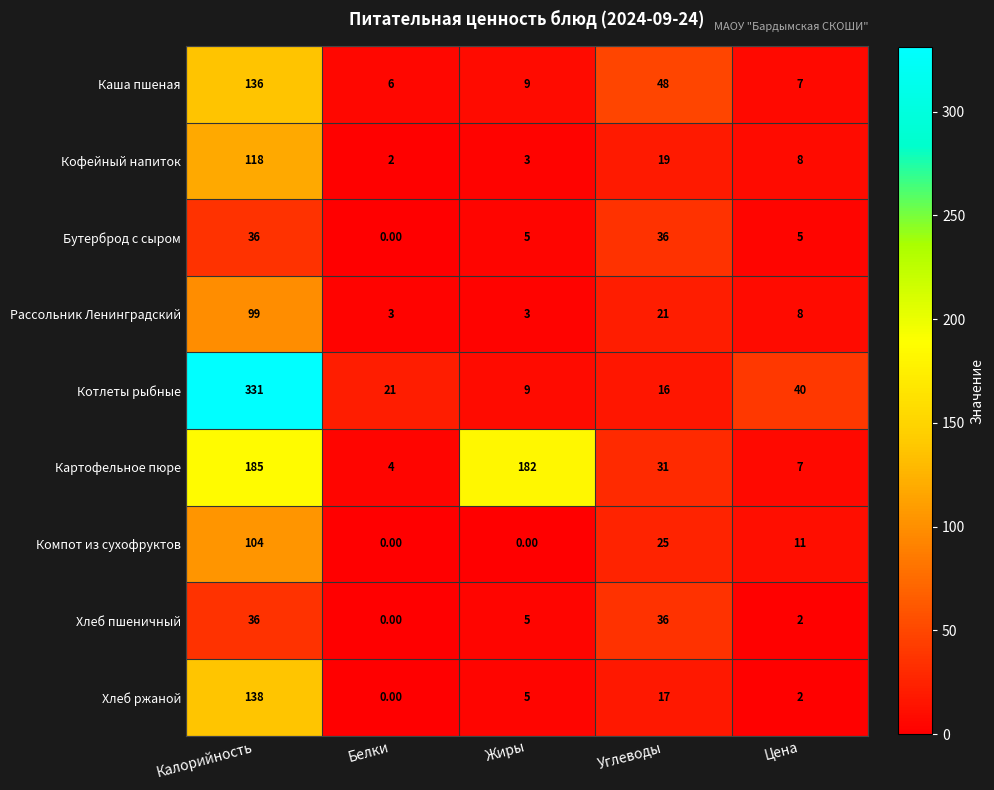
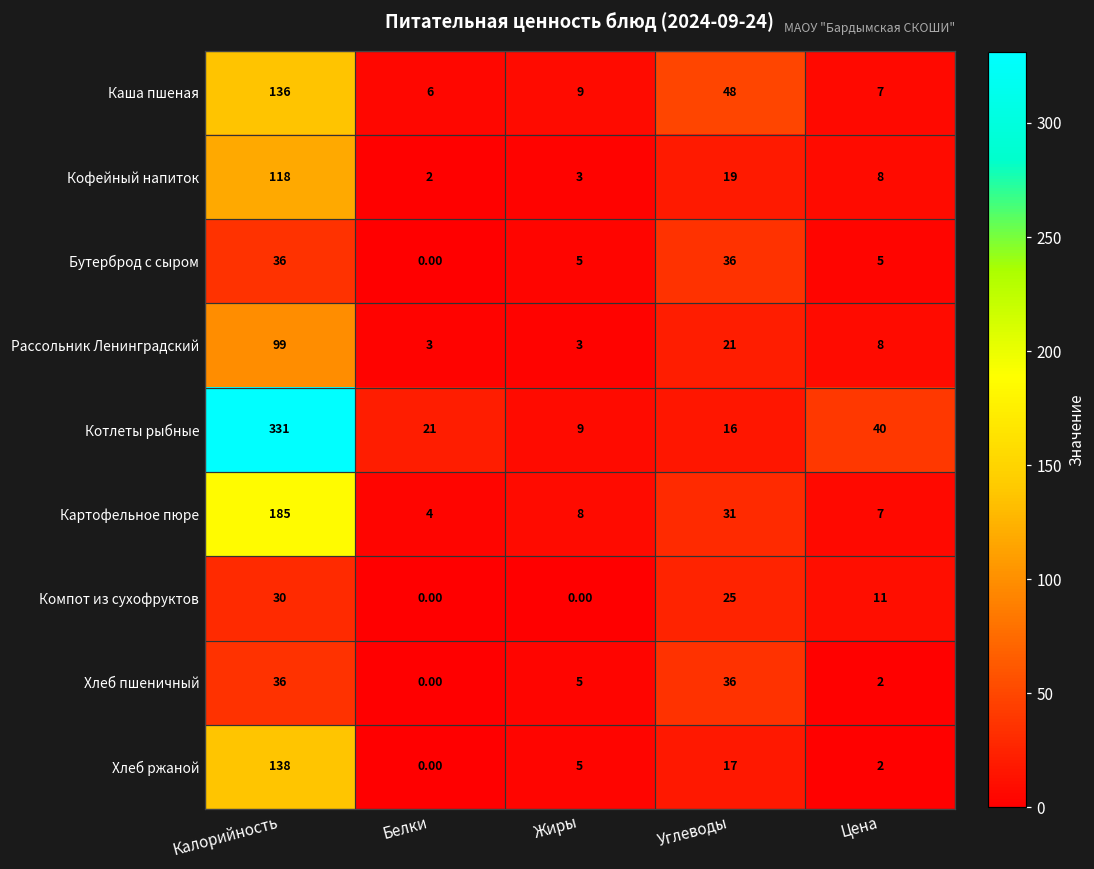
  {
    "Каша пшеная": {
      "Калорийность": 136,
      "Белки": 6,
      "Жиры": 9,
      "Углеводы": 48,
      "Цена": 7
    },
    "Кофейный напиток": {
      "Калорийность": 118,
      "Белки": 2,
      "Жиры": 3,
      "Углеводы": 19,
      "Цена": 8
    },
    "Бутерброд с сыром": {
      "Калорийность": 36,
      "Белки": 0.00,
      "Жиры": 5,
      "Углеводы": 36,
      "Цена": 5
    },
    "Рассольник Ленинградский": {
      "Калорийность": 99,
      "Белки": 3,
      "Жиры": 3,
      "Углеводы": 21,
      "Цена": 8
    },
    "Котлеты рыбные": {
      "Калорийность": 331,
      "Белки": 21,
      "Жиры": 9,
      "Углеводы": 16,
      "Цена": 40
    },
    "Картофельное пюре": {
      "Калорийность": 185,
      "Белки": 4,
-     "Жиры": 182,
+     "Жиры": 8,
      "Углеводы": 31,
      "Цена": 7
    },
    "Компот из сухофруктов": {
-     "Калорийность": 104,
+     "Калорийность": 30,
      "Белки": 0.00,
      "Жиры": 0.00,
      "Углеводы": 25,
      "Цена": 11
    },
    "Хлеб пшеничный": {
      "Калорийность": 36,
      "Белки": 0.00,
      "Жиры": 5,
      "Углеводы": 36,
      "Цена": 2
    },
    "Хлеб ржаной": {
      "Калорийность": 138,
      "Белки": 0.00,
      "Жиры": 5,
      "Углеводы": 17,
      "Цена": 2
    }
  }
